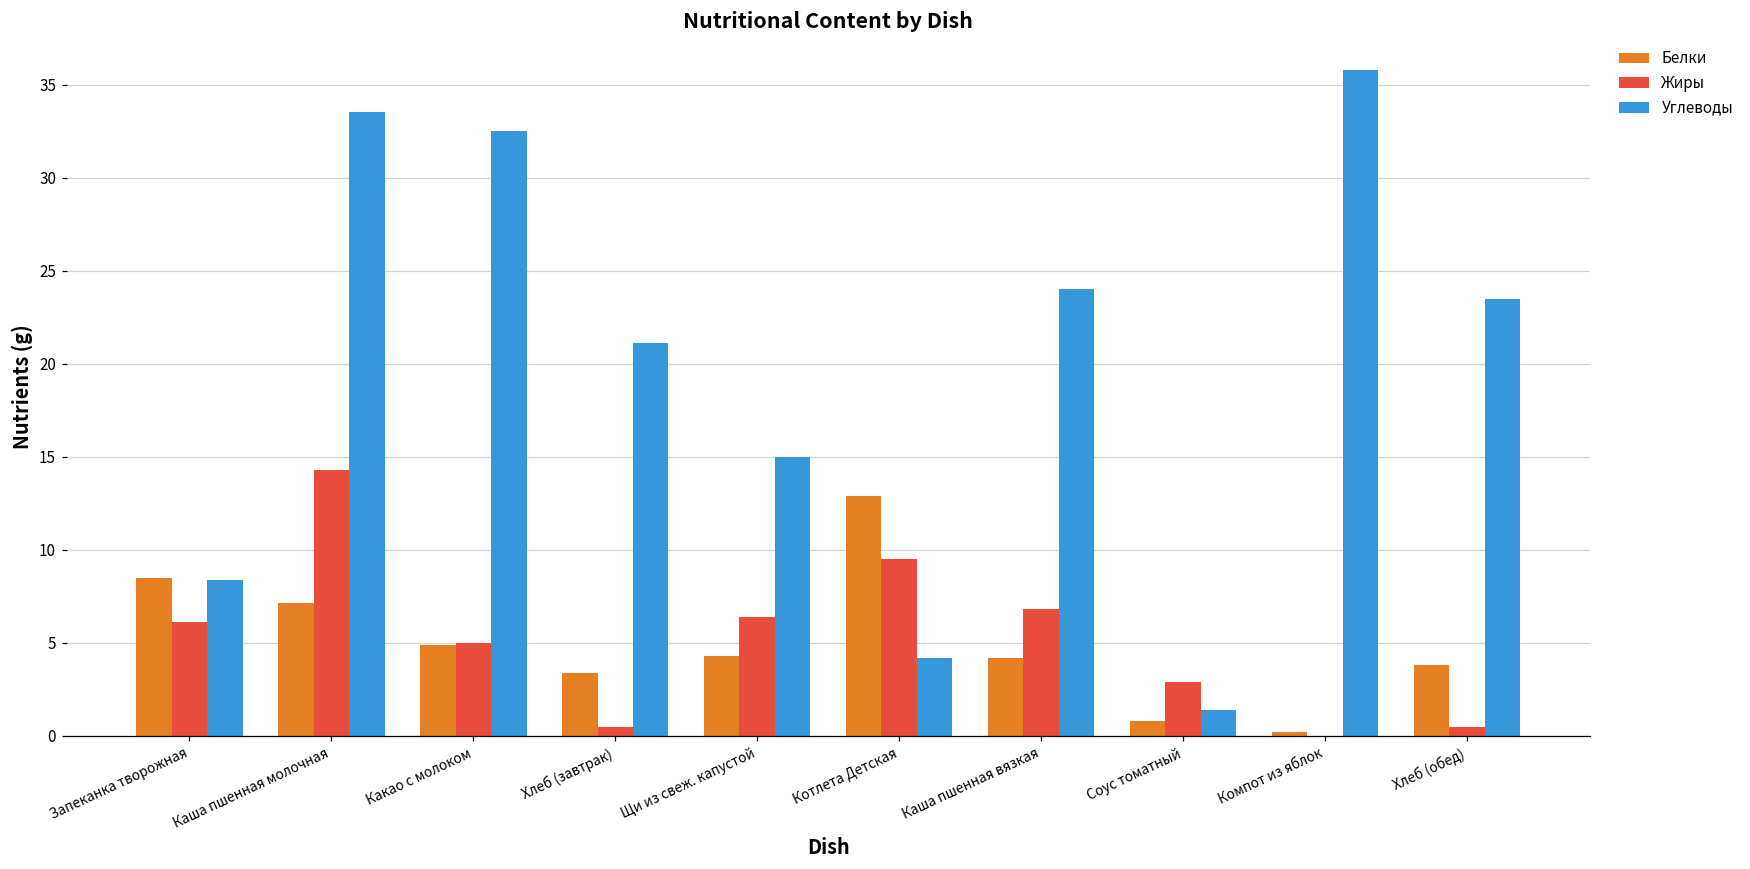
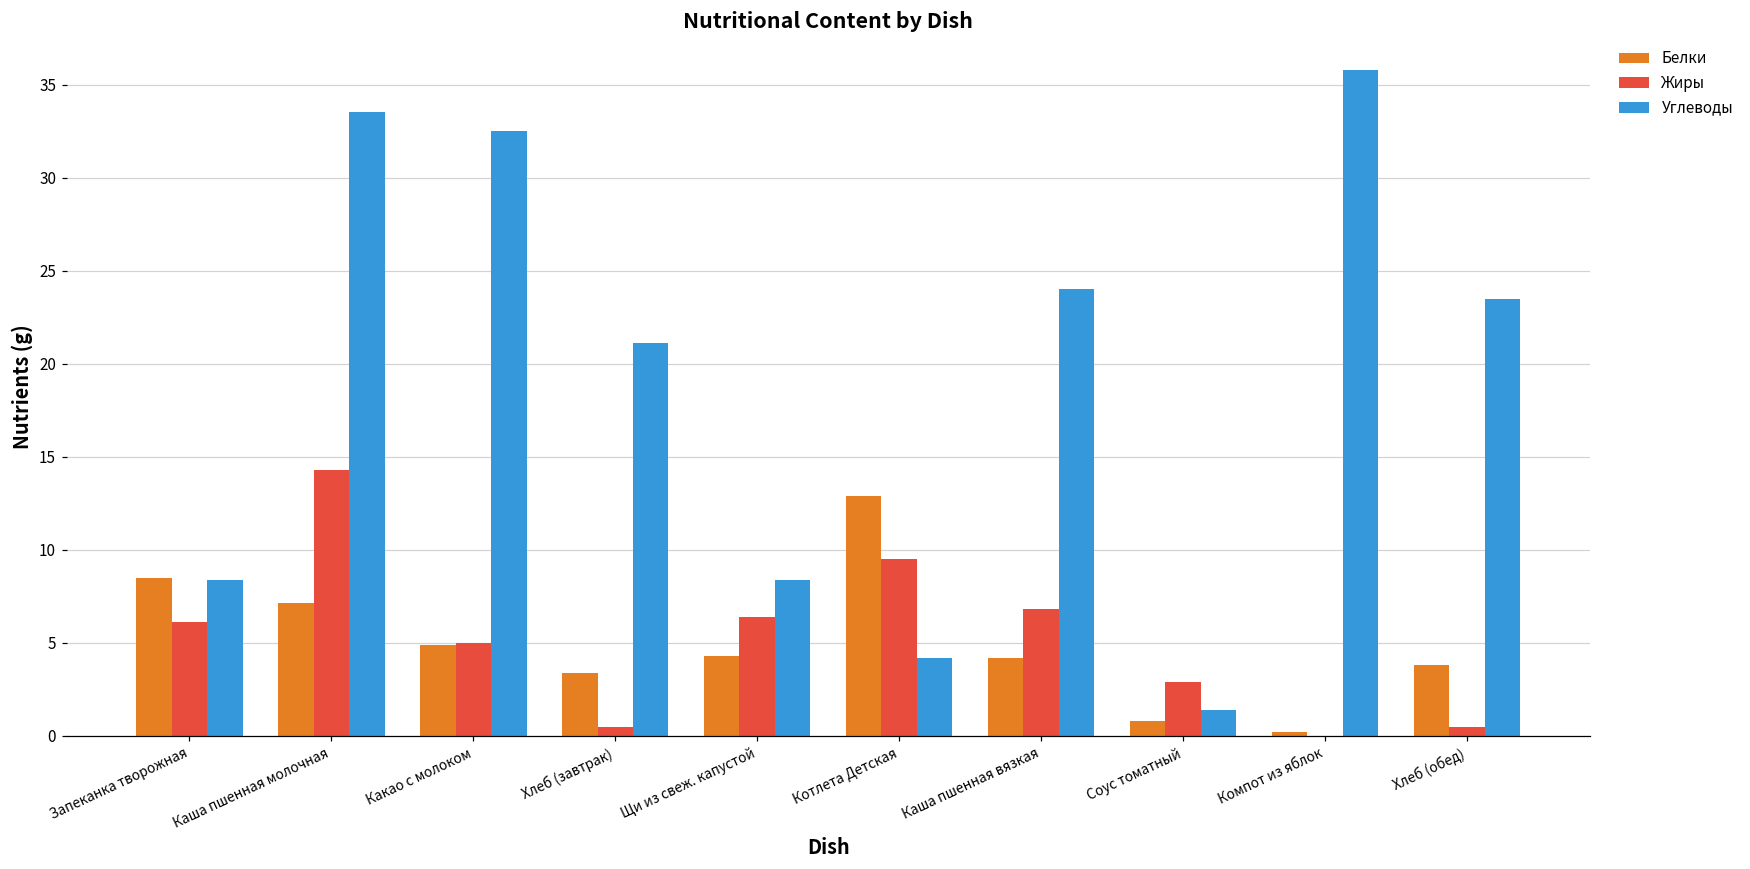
  {
    "Углеводы": {
      "Запеканка творожная": 8.4,
      "Каша пшенная молочная": 33.5,
      "Какао с молоком": 32.5,
      "Хлеб (завтрак)": 21.1,
-     "Щи из свеж. капустой": 15.0,
+     "Щи из свеж. капустой": 8.4,
      "Котлета Детская": 4.2,
      "Каша пшенная вязкая": 24.0,
      "Соус томатный": 1.4,
      "Компот из яблок": 35.8,
      "Хлеб (обед)": 23.5
    }
  }
